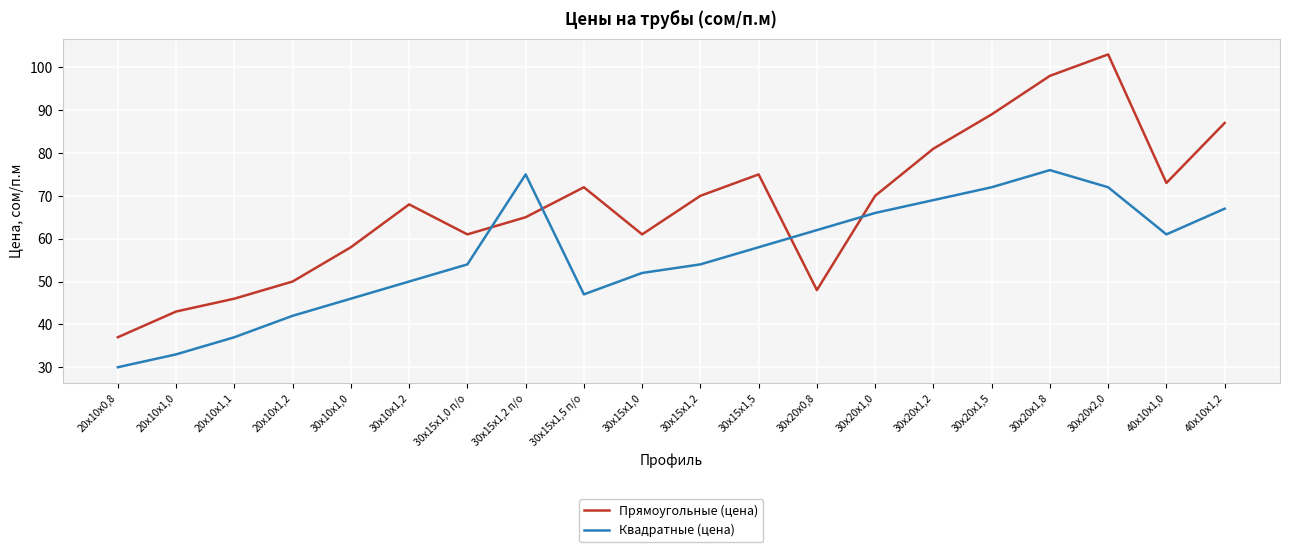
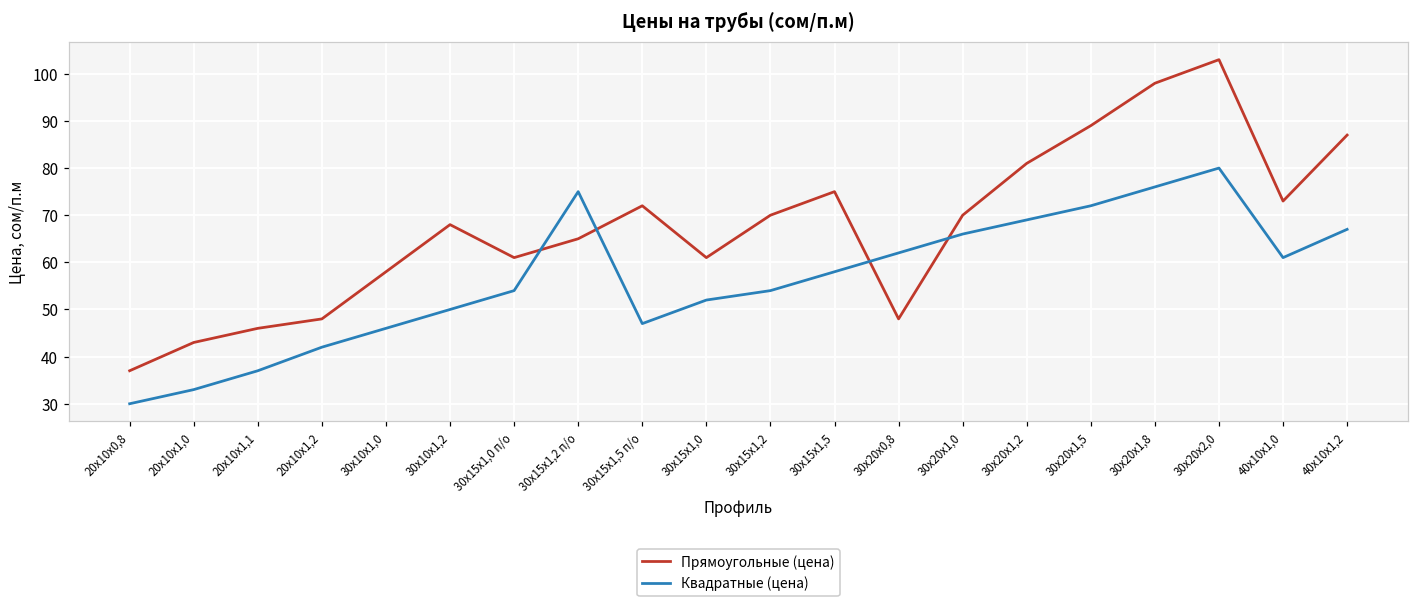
  {
    "Прямоугольные (цена)": {
      "20х10х0,8": 37,
      "20х10х1,0": 43,
      "20х10х1,1": 46,
-     "20х10х1,2": 50,
+     "20х10х1,2": 48,
      "30х10х1,0": 58,
      "30х10х1,2": 68,
      "30х15х1,0 п/о": 61,
      "30х15х1,2 п/о": 65,
      "30х15х1,5 п/о": 72,
      "30х15х1,0": 61,
      "30х15х1,2": 70,
      "30х15х1,5": 75,
      "30х20х0,8": 48,
      "30х20х1,0": 70,
      "30х20х1,2": 81,
      "30х20х1,5": 89,
      "30х20х1,8": 98,
      "30х20х2,0": 103,
      "40х10х1,0": 73,
      "40х10х1,2": 87
    },
    "Квадратные (цена)": {
      "20х10х0,8": 30,
      "20х10х1,0": 33,
      "20х10х1,1": 37,
      "20х10х1,2": 42,
      "30х10х1,0": 46,
      "30х10х1,2": 50,
      "30х15х1,0 п/о": 54,
      "30х15х1,2 п/о": 75,
      "30х15х1,5 п/о": 47,
      "30х15х1,0": 52,
      "30х15х1,2": 54,
      "30х15х1,5": 58,
      "30х20х0,8": 62,
      "30х20х1,0": 66,
      "30х20х1,2": 69,
      "30х20х1,5": 72,
      "30х20х1,8": 76,
-     "30х20х2,0": 72,
+     "30х20х2,0": 80,
      "40х10х1,0": 61,
      "40х10х1,2": 67
    }
  }
